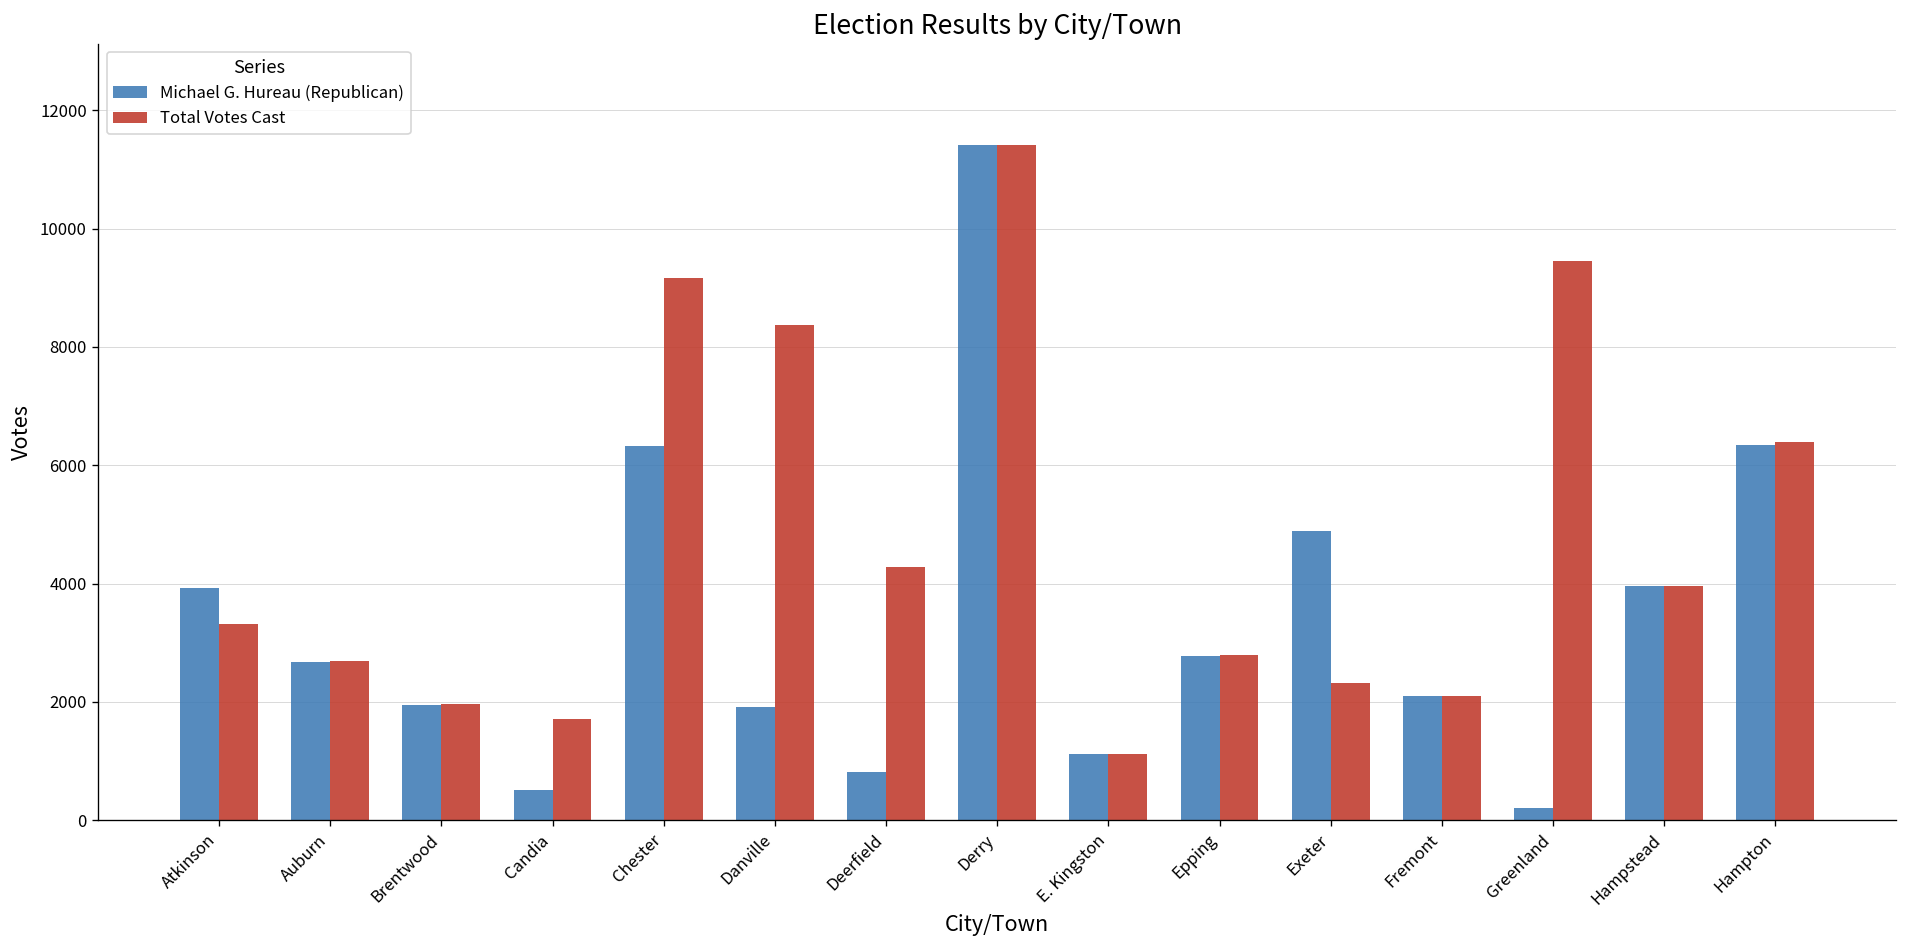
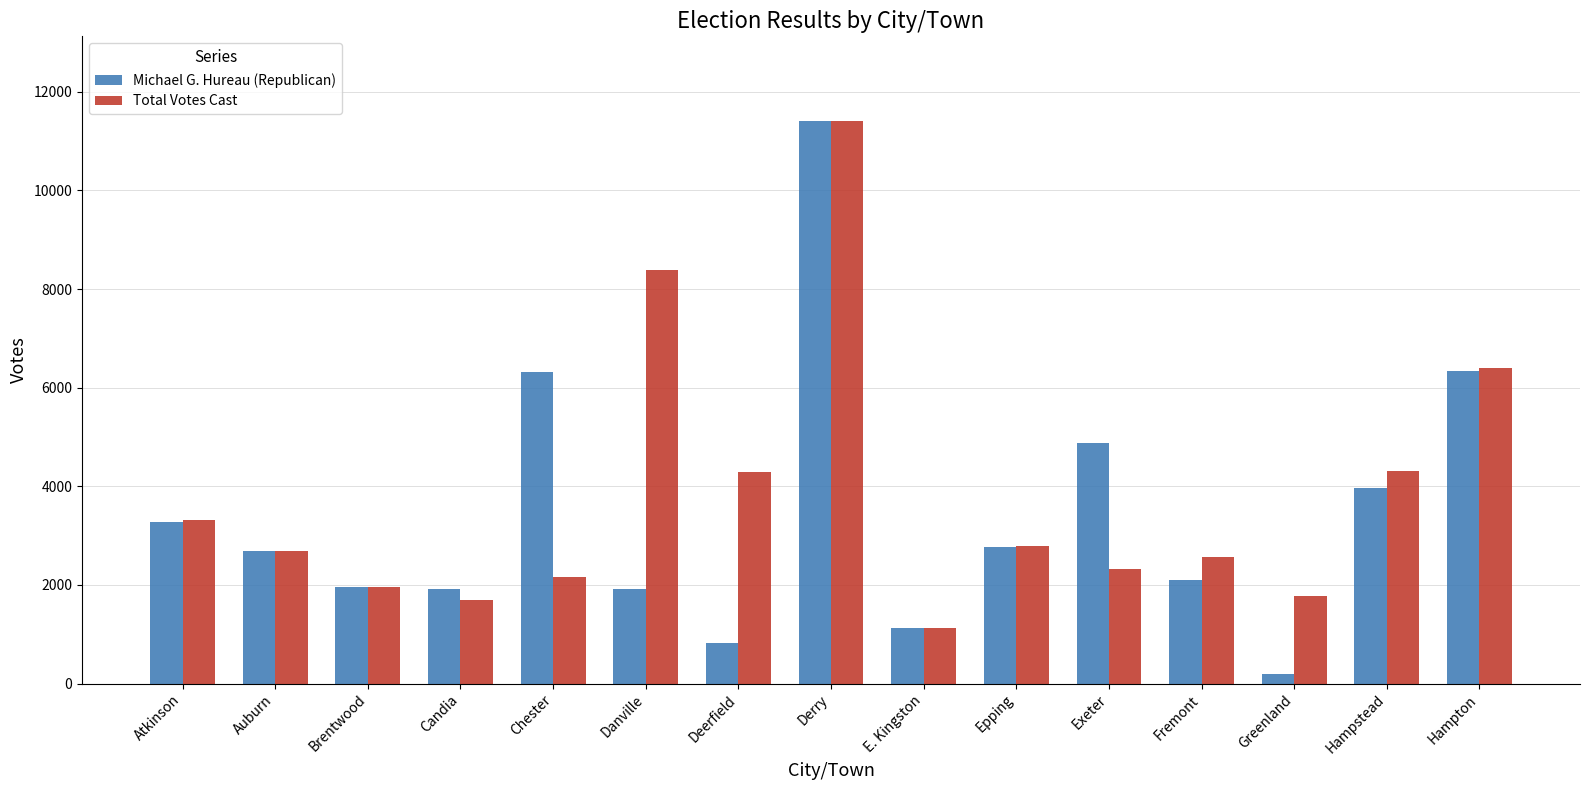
  {
    "Michael G. Hureau (Republican)": {
-     "Atkinson": 3900,
+     "Atkinson": 3300,
      "Auburn": 2700,
      "Brentwood": 1900,
-     "Candia": 500,
+     "Candia": 1900,
      "Chester": 6300,
      "Danville": 1900,
      "Deerfield": 800,
      "Derry": 11400,
      "E. Kingston": 1100,
      "Epping": 2800,
      "Exeter": 4900,
      "Fremont": 2100,
      "Greenland": 200,
      "Hampstead": 4000,
      "Hampton": 6300
    },
    "Total Votes Cast": {
      "Atkinson": 3300,
      "Auburn": 2700,
      "Brentwood": 2000,
      "Candia": 1700,
-     "Chester": 9200,
+     "Chester": 2200,
      "Danville": 8400,
      "Deerfield": 4300,
      "Derry": 11400,
      "E. Kingston": 1100,
      "Epping": 2800,
      "Exeter": 2300,
-     "Fremont": 2100,
-     "Greenland": 9400,
-     "Hampstead": 4000,
+     "Fremont": 2600,
+     "Greenland": 1800,
+     "Hampstead": 4300,
      "Hampton": 6400
    }
  }
